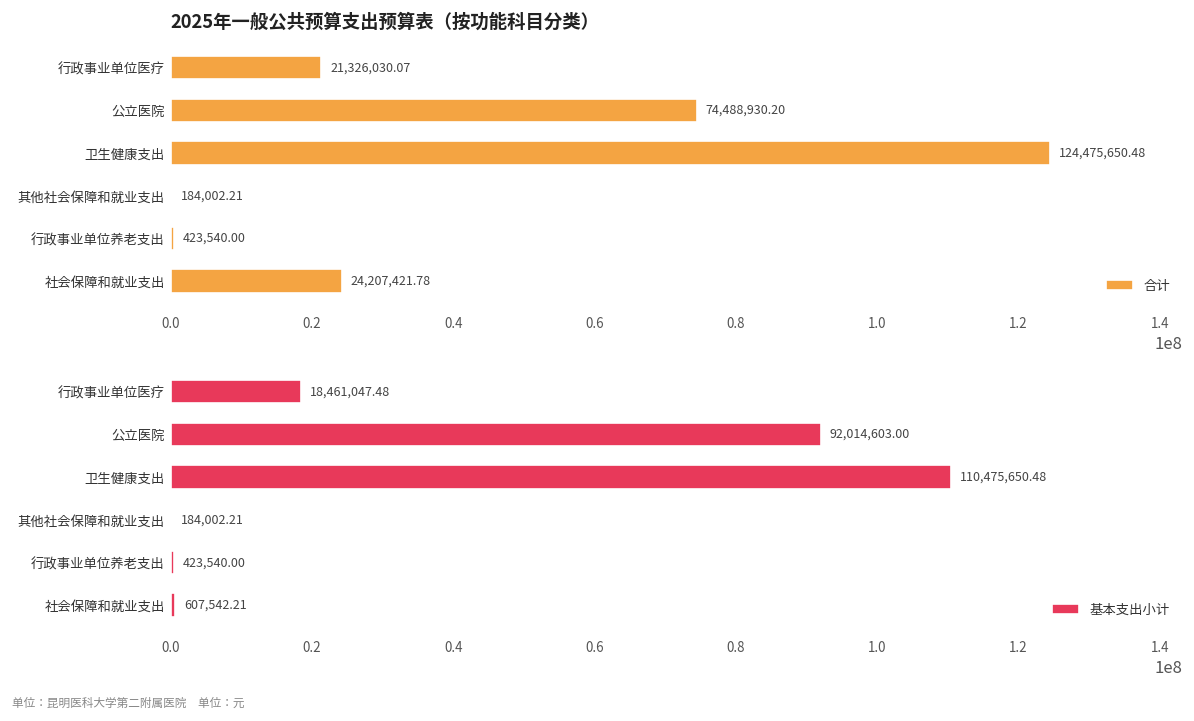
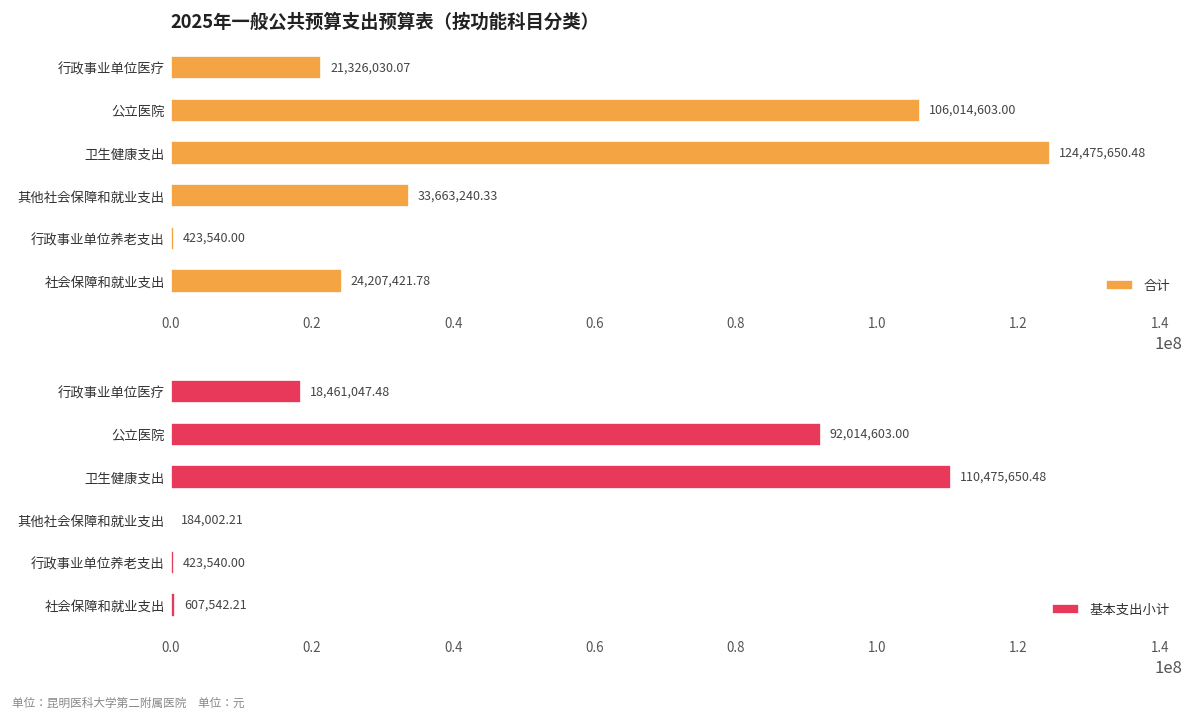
  {
    "2025年一般公共预算支出预算表（按功能科目分类）": {
      "行政事业单位医疗": "21,326,030.07",
-     "公立医院": "74,488,930.20",
+     "公立医院": "106,014,603.00",
      "卫生健康支出": "124,475,650.48",
-     "其他社会保障和就业支出": "184,002.21",
+     "其他社会保障和就业支出": "33,663,240.33",
      "行政事业单位养老支出": "423,540.00",
      "社会保障和就业支出": "24,207,421.78"
    }
  }
